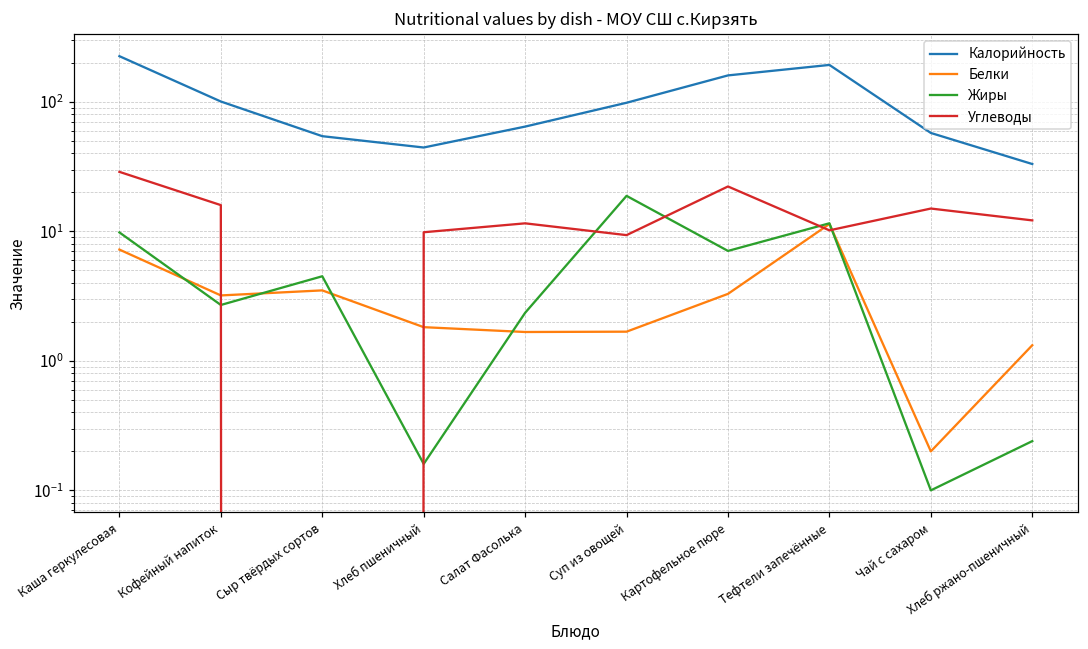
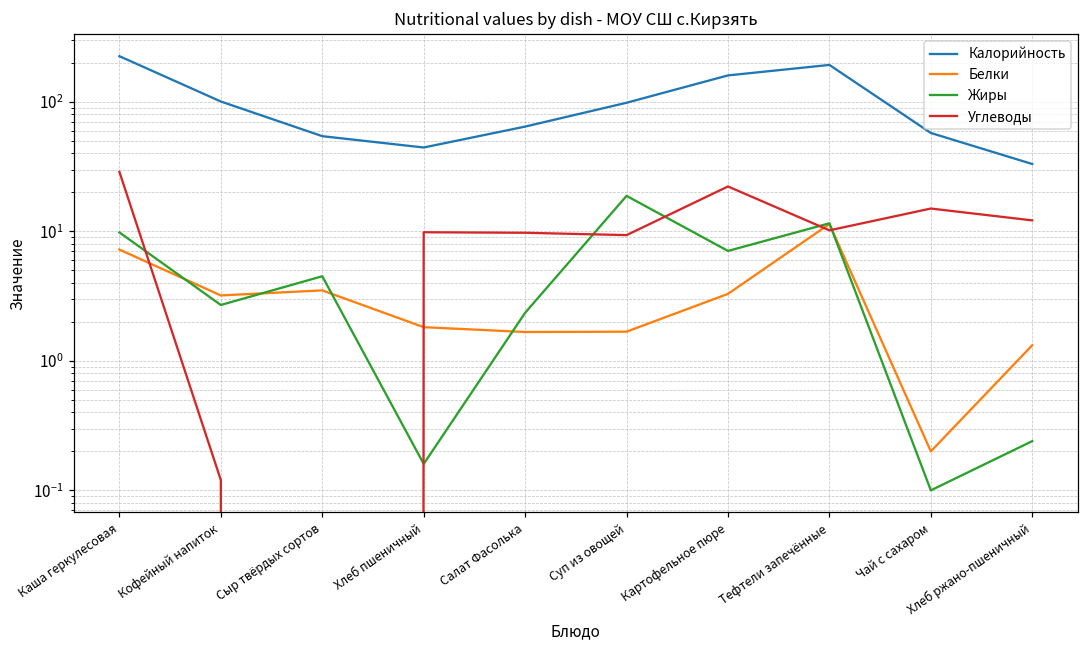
  {
    "Калорийность": {
      "Каша геркулесовая": 230,
      "Кофейный напиток": 100,
      "Сыр твёрдых сортов": 50,
      "Хлеб пшеничный": 44,
      "Салат Фасолька": 60,
      "Суп из овощей": 100,
      "Картофельное пюре": 160,
      "Тефтели запечённые": 190,
      "Чай с сахаром": 60,
      "Хлеб ржано-пшеничный": 33
    },
    "Белки": {
      "Каша геркулесовая": 7,
      "Кофейный напиток": 3.2,
      "Сыр твёрдых сортов": 3.5,
      "Хлеб пшеничный": 1.8,
      "Салат Фасолька": 1.7,
      "Суп из овощей": 1.7,
      "Картофельное пюре": 3.3,
      "Чай с сахаром": 0.20,
      "Хлеб ржано-пшеничный": 1.3
    },
    "Жиры": {
      "Каша геркулесовая": 10,
      "Кофейный напиток": 2.7,
      "Сыр твёрдых сортов": 4.5,
      "Хлеб пшеничный": 0.16,
      "Салат Фасолька": 2.4,
      "Суп из овощей": 19,
      "Картофельное пюре": 7,
      "Чай с сахаром": 0.10,
      "Хлеб ржано-пшеничный": 0.24
    },
    "Углеводы": {
      "Каша геркулесовая": 29,
-     "Кофейный напиток": 16,
+     "Кофейный напиток": 0.12,
      "Хлеб пшеничный": 10,
-     "Салат Фасолька": 12,
+     "Салат Фасолька": 10,
      "Суп из овощей": 9,
      "Картофельное пюре": 22,
      "Тефтели запечённые": 10,
      "Чай с сахаром": 15,
      "Хлеб ржано-пшеничный": 12
    }
  }
